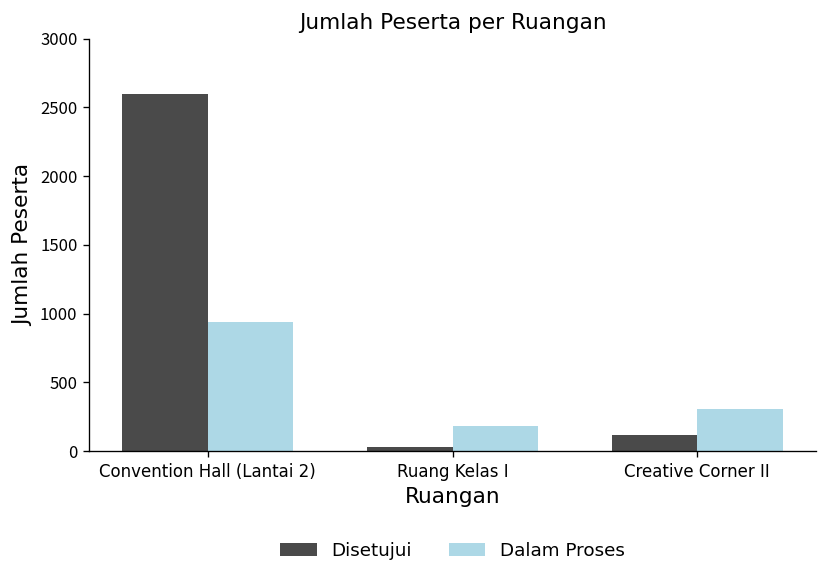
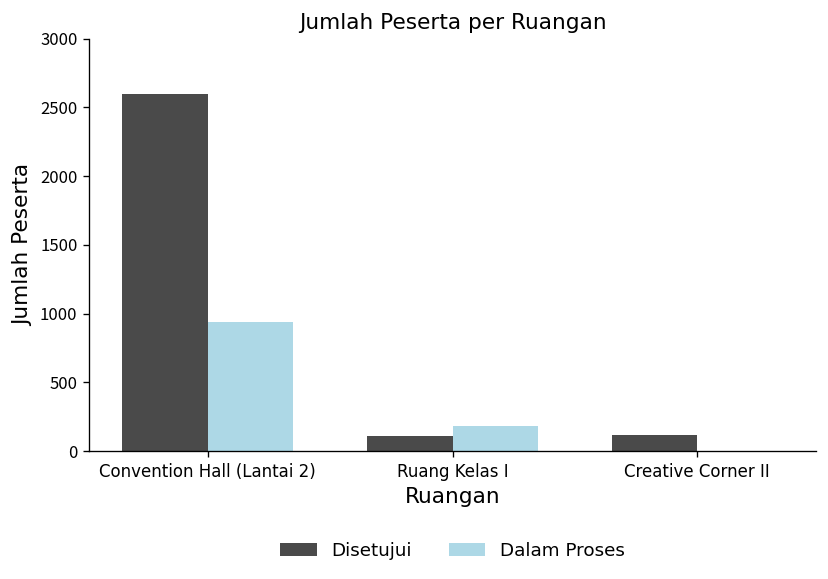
  {
    "Disetujui": {
      "Convention Hall (Lantai 2)": 2600,
-     "Ruang Kelas I": 30,
+     "Ruang Kelas I": 110,
      "Creative Corner II": 120
    },
    "Dalam Proses": {
      "Convention Hall (Lantai 2)": 940,
      "Ruang Kelas I": 180,
-     "Creative Corner II": 300
+     "Creative Corner II": 0
    }
  }
